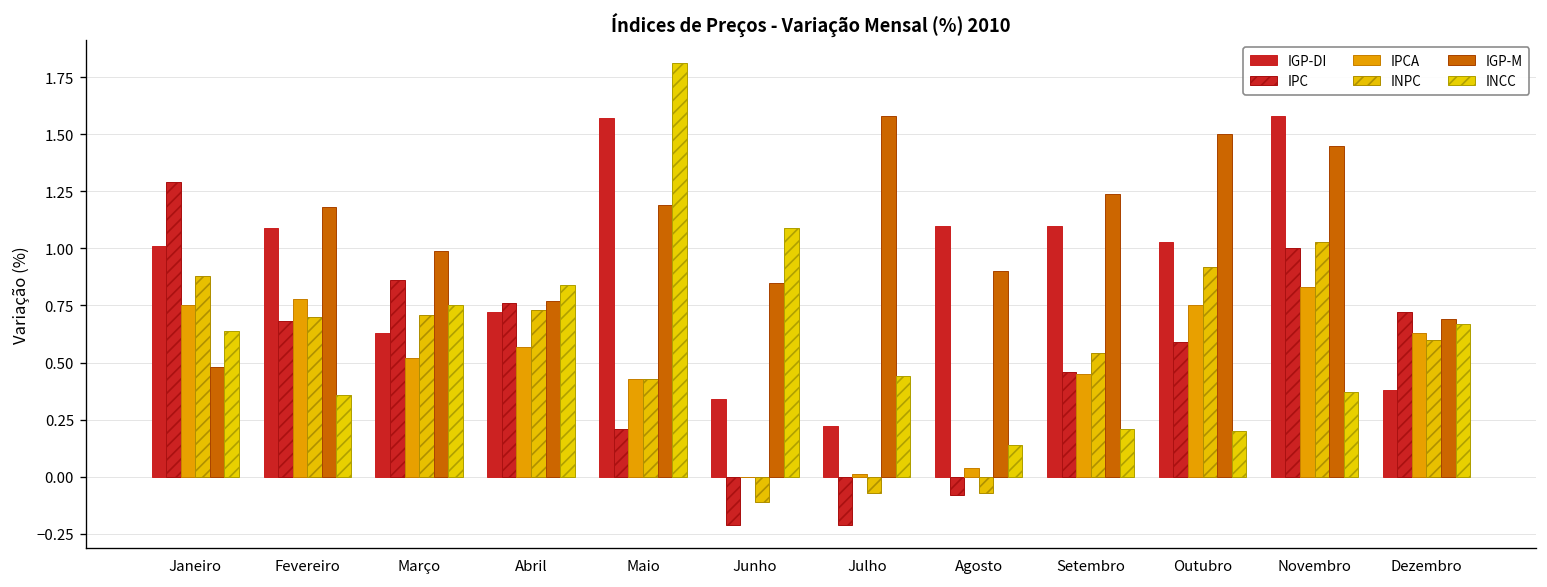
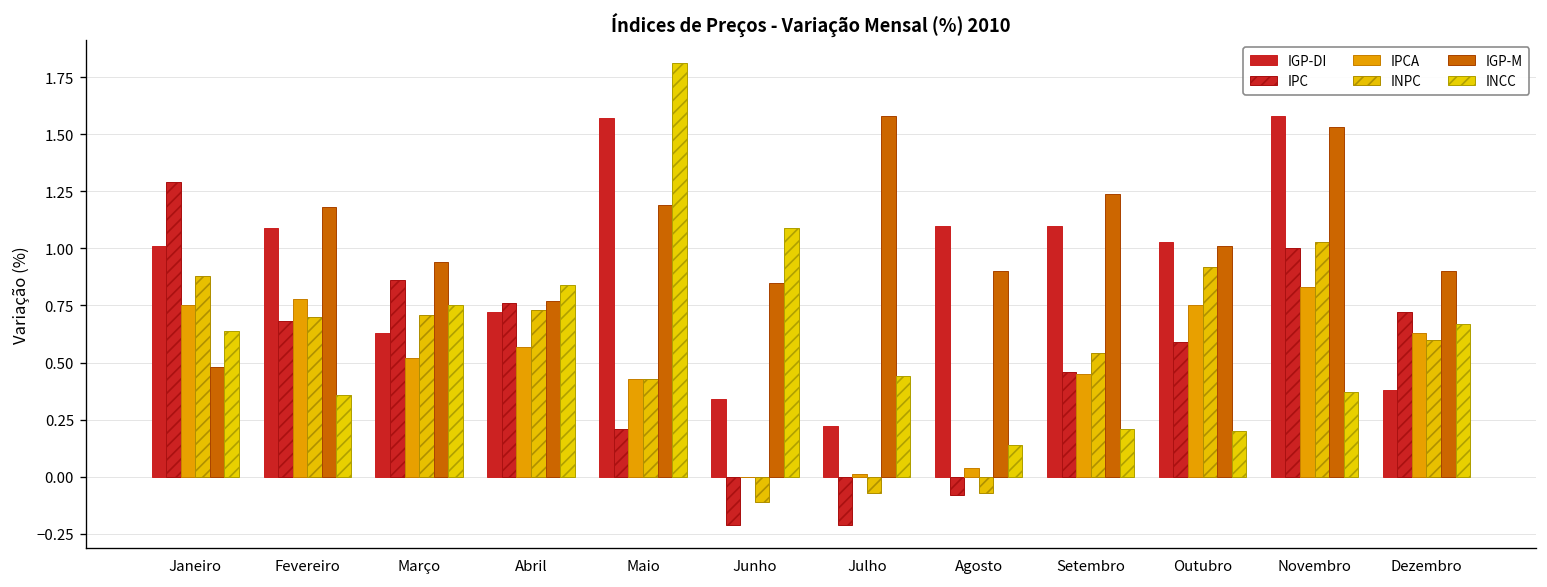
  {
    "IGP-M": {
      "Janeiro": 0.48,
      "Fevereiro": 1.18,
-     "Março": 0.99,
+     "Março": 0.94,
      "Abril": 0.77,
      "Maio": 1.19,
      "Junho": 0.85,
      "Julho": 1.58,
      "Agosto": 0.90,
      "Setembro": 1.24,
-     "Outubro": 1.50,
-     "Novembro": 1.45,
-     "Dezembro": 0.69
+     "Outubro": 1.01,
+     "Novembro": 1.53,
+     "Dezembro": 0.90
    }
  }
